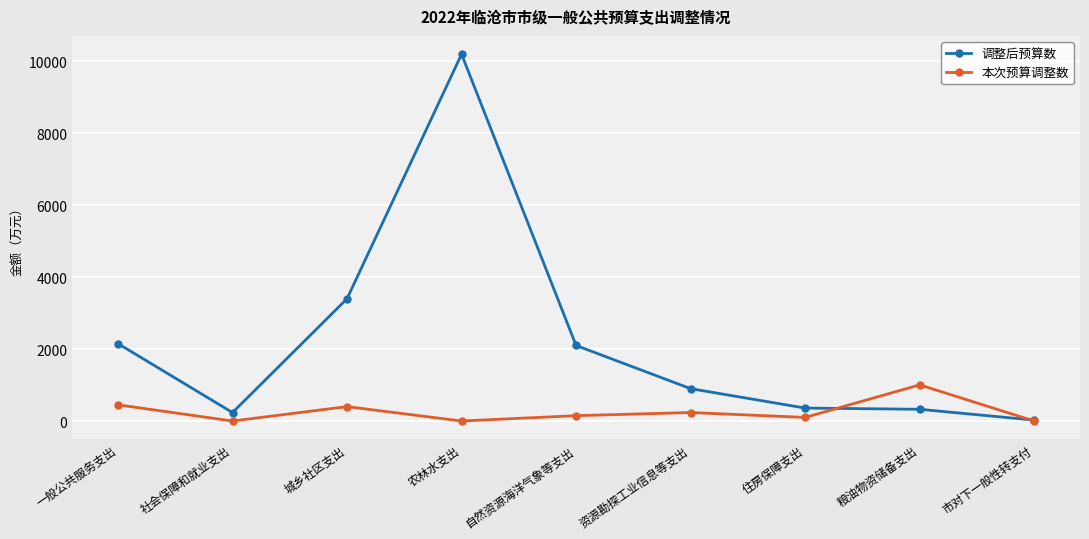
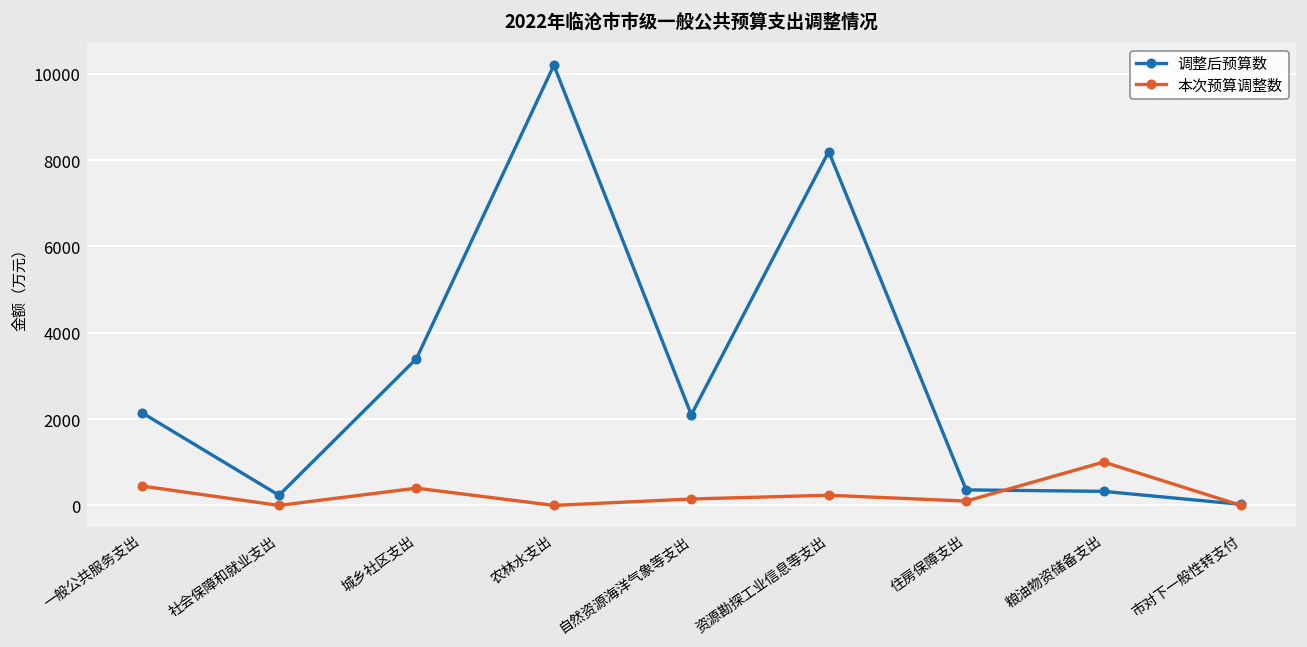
  {
    "调整后预算数": {
      "一般公共服务支出": 2200,
      "社会保障和就业支出": 200,
      "城乡社区支出": 3400,
      "农林水支出": 10200,
      "自然资源海洋气象等支出": 2100,
-     "资源勘探工业信息等支出": 900,
+     "资源勘探工业信息等支出": 8200,
      "住房保障支出": 400,
      "粮油物资储备支出": 300
    },
    "本次预算调整数": {
      "一般公共服务支出": 500,
      "社会保障和就业支出": 0,
      "城乡社区支出": 400,
      "农林水支出": 0,
      "自然资源海洋气象等支出": 100,
      "资源勘探工业信息等支出": 200,
      "住房保障支出": 100,
      "粮油物资储备支出": 1000
    }
  }
